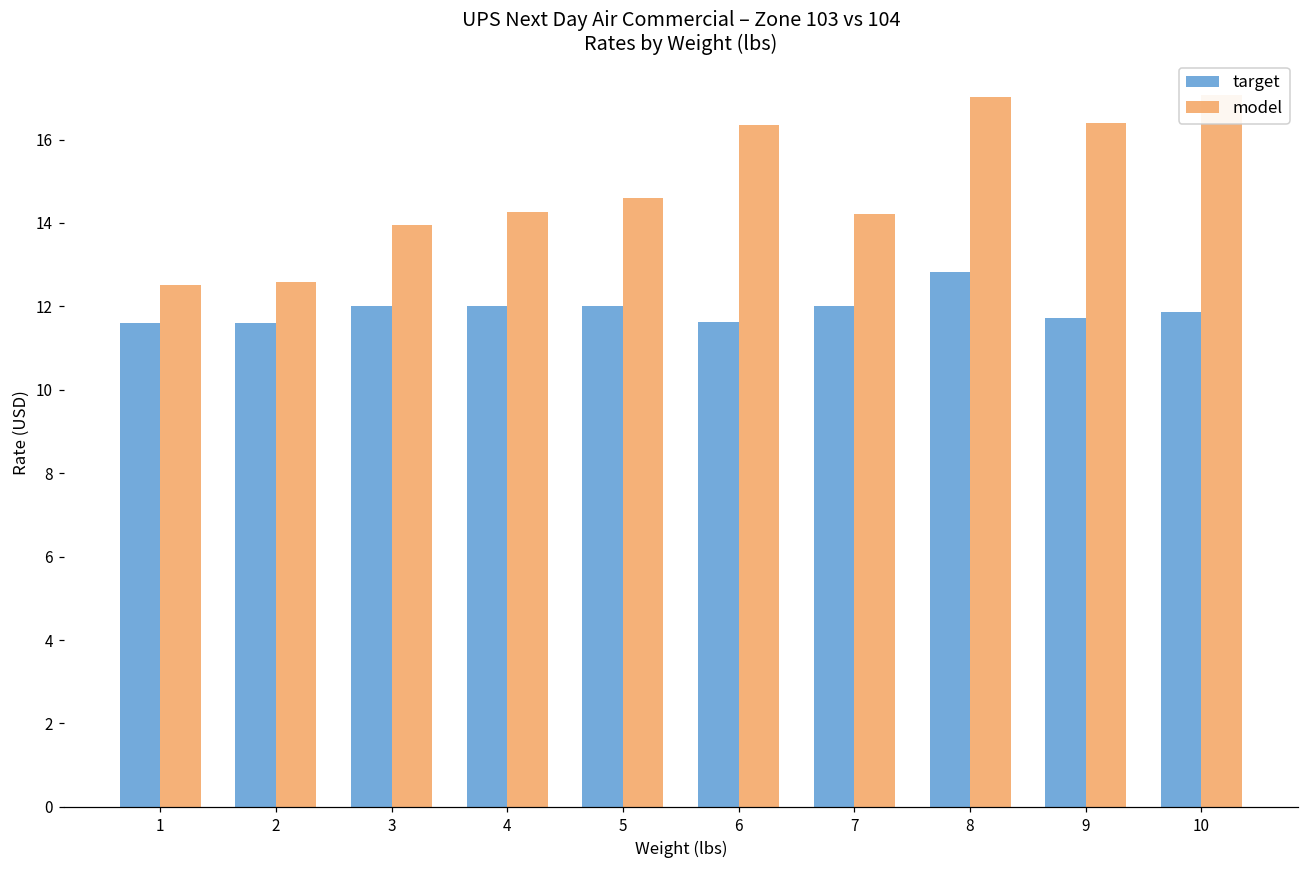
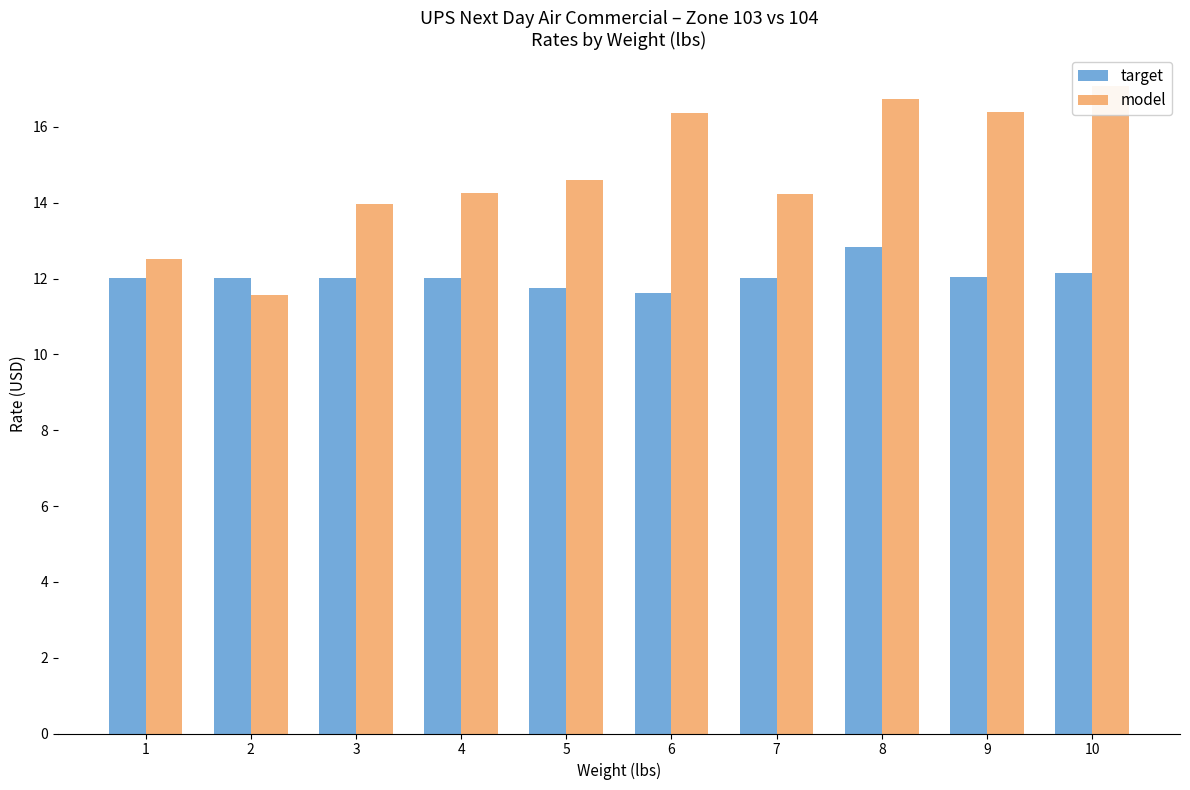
  {
    "target": {
-     "1": 11.6,
-     "2": 11.6,
+     "1": 12.0,
+     "2": 12.0,
      "3": 12.0,
      "4": 12.0,
-     "5": 12.0,
+     "5": 11.7,
      "6": 11.6,
      "7": 12.0,
      "8": 12.8,
-     "9": 11.7,
-     "10": 11.9
+     "9": 12.0,
+     "10": 12.1
    },
    "model": {
      "1": 12.5,
-     "2": 12.6,
+     "2": 11.6,
      "3": 14.0,
      "4": 14.3,
      "5": 14.6,
      "6": 16.4,
      "7": 14.2,
-     "8": 17.0,
+     "8": 16.7,
      "9": 16.4
    }
  }
